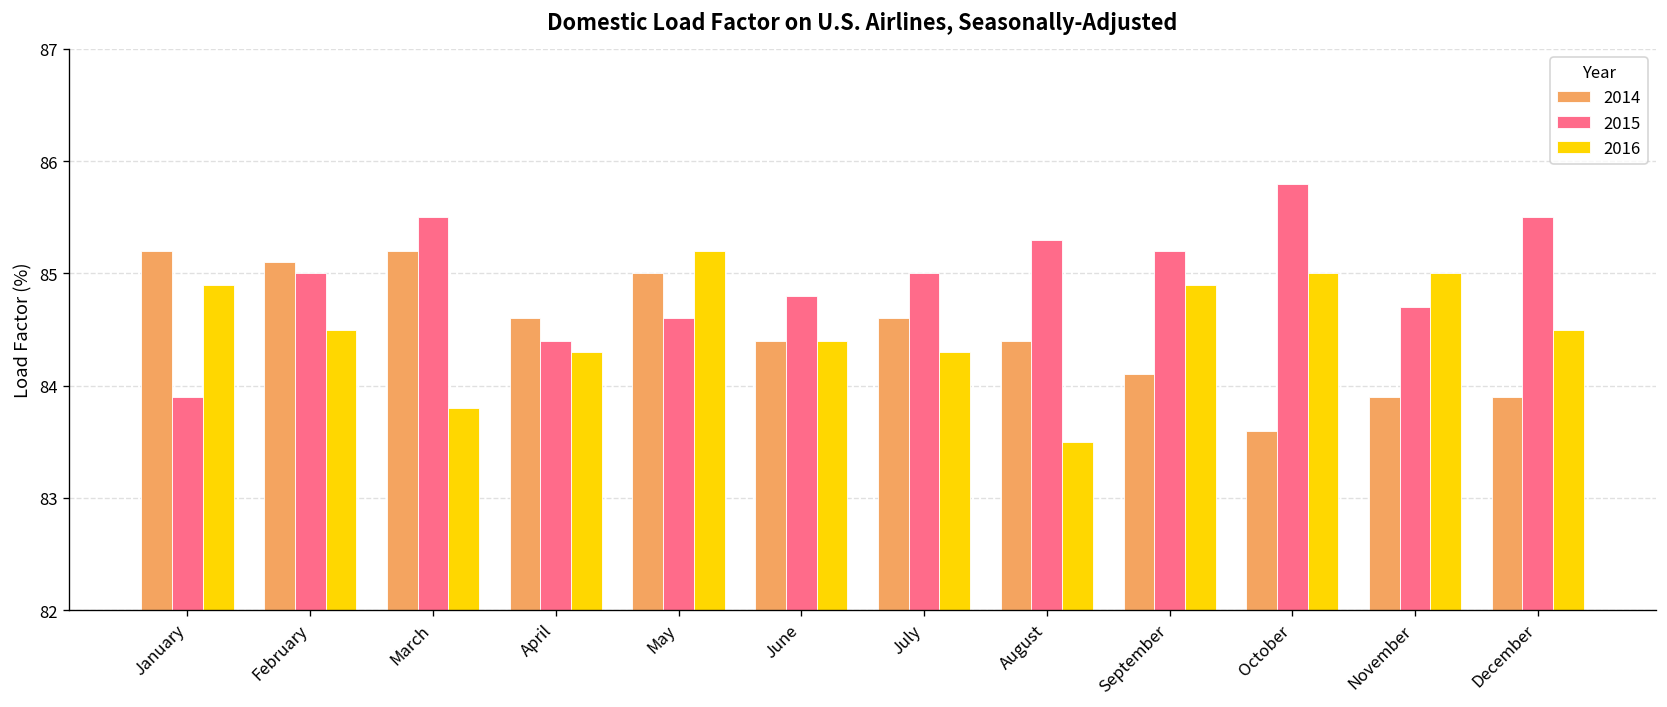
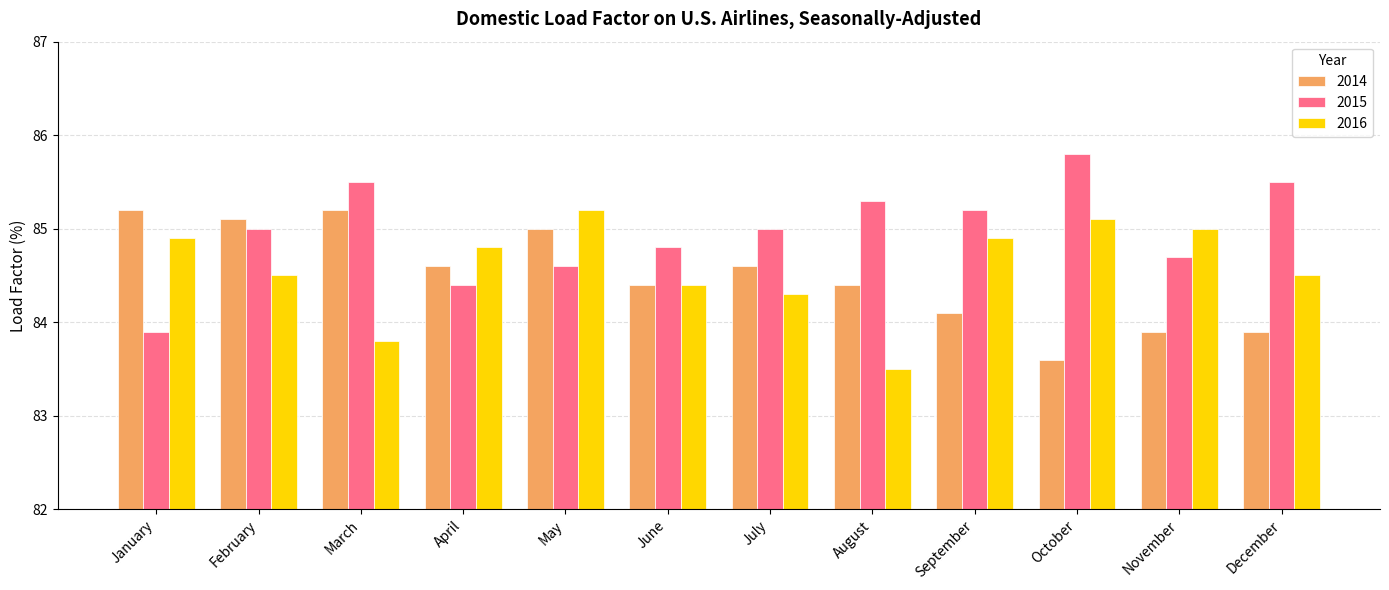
  {
    "2014": {
      "January": 85.2,
      "February": 85.1,
      "March": 85.2,
      "April": 84.6,
      "May": 85.0,
      "June": 84.4,
      "July": 84.6,
      "August": 84.4,
      "September": 84.1,
      "October": 83.6,
      "November": 83.9,
      "December": 83.9
    },
    "2015": {
      "January": 83.9,
      "February": 85.0,
      "March": 85.5,
      "April": 84.4,
      "May": 84.6,
      "June": 84.8,
      "July": 85.0,
      "August": 85.3,
      "September": 85.2,
      "October": 85.8,
      "November": 84.7,
      "December": 85.5
    },
    "2016": {
      "January": 84.9,
      "February": 84.5,
      "March": 83.8,
-     "April": 84.3,
+     "April": 84.8,
      "May": 85.2,
      "June": 84.4,
      "July": 84.3,
      "August": 83.5,
      "September": 84.9,
-     "October": 85.0,
+     "October": 85.1,
      "November": 85.0,
      "December": 84.5
    }
  }
